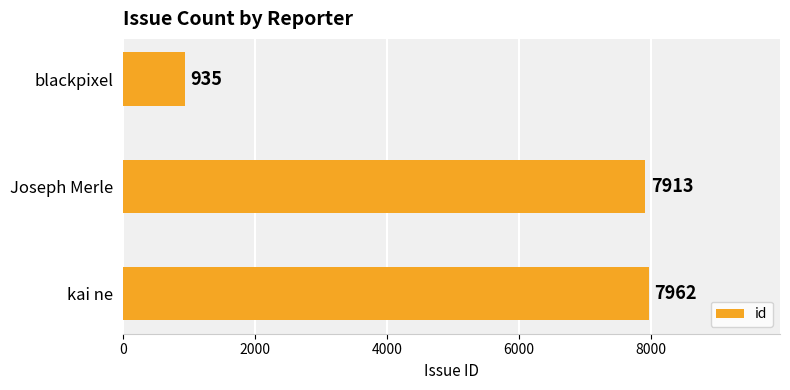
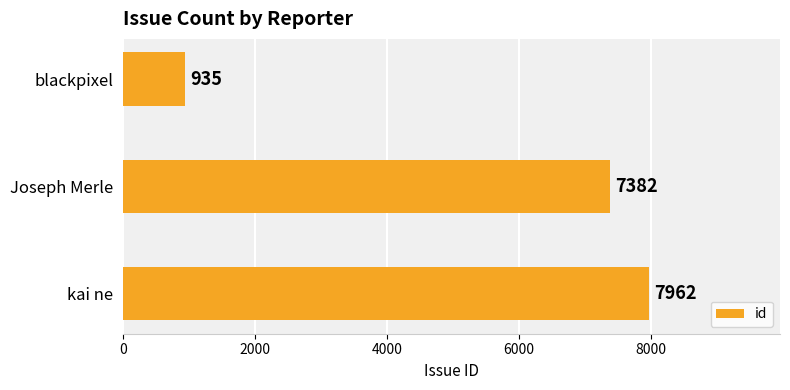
  {
    "blackpixel": 935,
-   "Joseph Merle": 7913,
+   "Joseph Merle": 7382,
    "kai ne": 7962
  }
